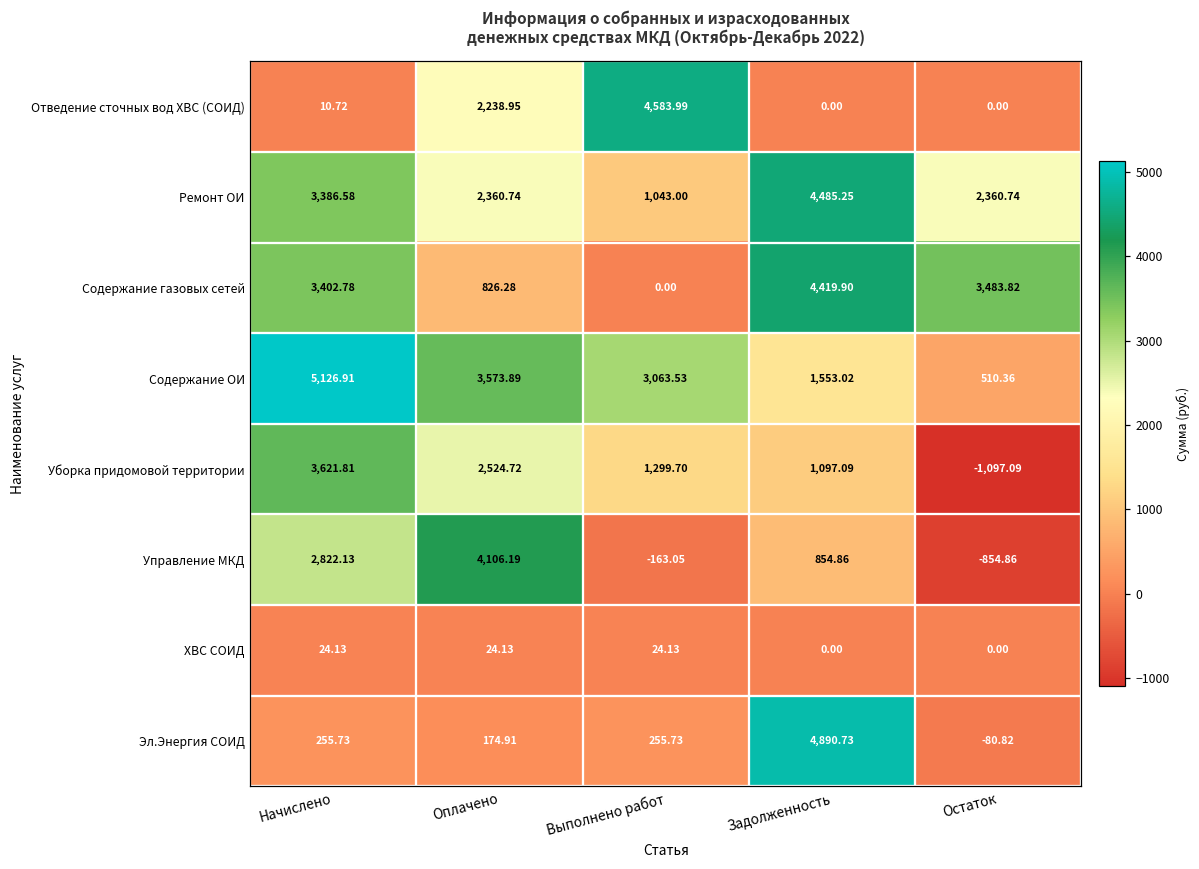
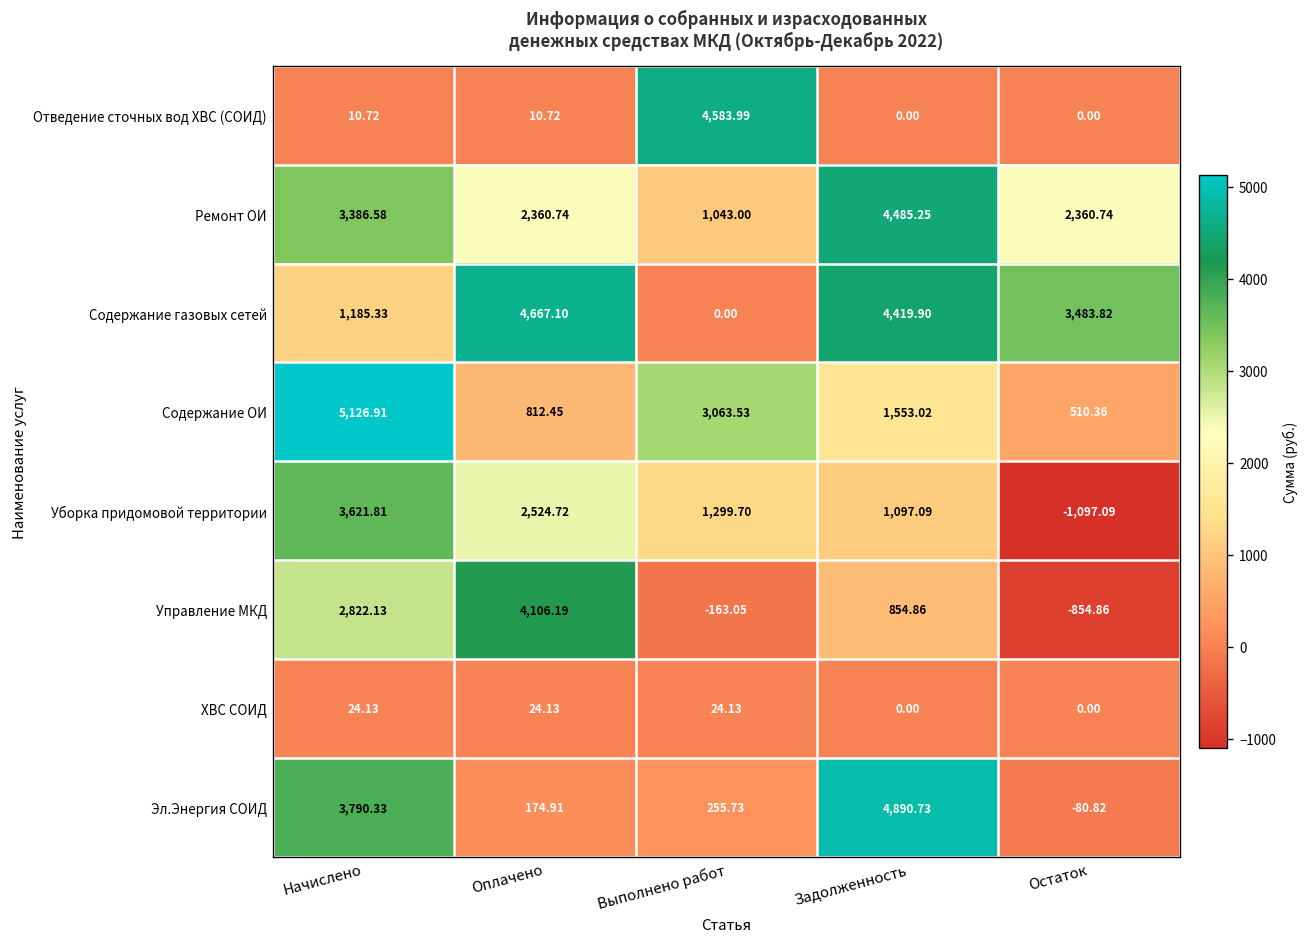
  {
    "Отведение сточных вод ХВС (СОИД)": {
      "Начислено": "10.72",
-     "Оплачено": "2,238.95",
+     "Оплачено": "10.72",
      "Выполнено работ": "4,583.99",
      "Задолженность": "0.00",
      "Остаток": "0.00"
    },
    "Ремонт ОИ": {
      "Начислено": "3,386.58",
      "Оплачено": "2,360.74",
      "Выполнено работ": "1,043.00",
      "Задолженность": "4,485.25",
      "Остаток": "2,360.74"
    },
    "Содержание газовых сетей": {
-     "Начислено": "3,402.78",
-     "Оплачено": "826.28",
+     "Начислено": "1,185.33",
+     "Оплачено": "4,667.10",
      "Выполнено работ": "0.00",
      "Задолженность": "4,419.90",
      "Остаток": "3,483.82"
    },
    "Содержание ОИ": {
      "Начислено": "5,126.91",
-     "Оплачено": "3,573.89",
+     "Оплачено": "812.45",
      "Выполнено работ": "3,063.53",
      "Задолженность": "1,553.02",
      "Остаток": "510.36"
    },
    "Уборка придомовой территории": {
      "Начислено": "3,621.81",
      "Оплачено": "2,524.72",
      "Выполнено работ": "1,299.70",
      "Задолженность": "1,097.09",
      "Остаток": "-1,097.09"
    },
    "Управление МКД": {
      "Начислено": "2,822.13",
      "Оплачено": "4,106.19",
      "Выполнено работ": "-163.05",
      "Задолженность": "854.86",
      "Остаток": "-854.86"
    },
    "ХВС СОИД": {
      "Начислено": "24.13",
      "Оплачено": "24.13",
      "Выполнено работ": "24.13",
      "Задолженность": "0.00",
      "Остаток": "0.00"
    },
    "Эл.Энергия СОИД": {
-     "Начислено": "255.73",
+     "Начислено": "3,790.33",
      "Оплачено": "174.91",
      "Выполнено работ": "255.73",
      "Задолженность": "4,890.73",
      "Остаток": "-80.82"
    }
  }
